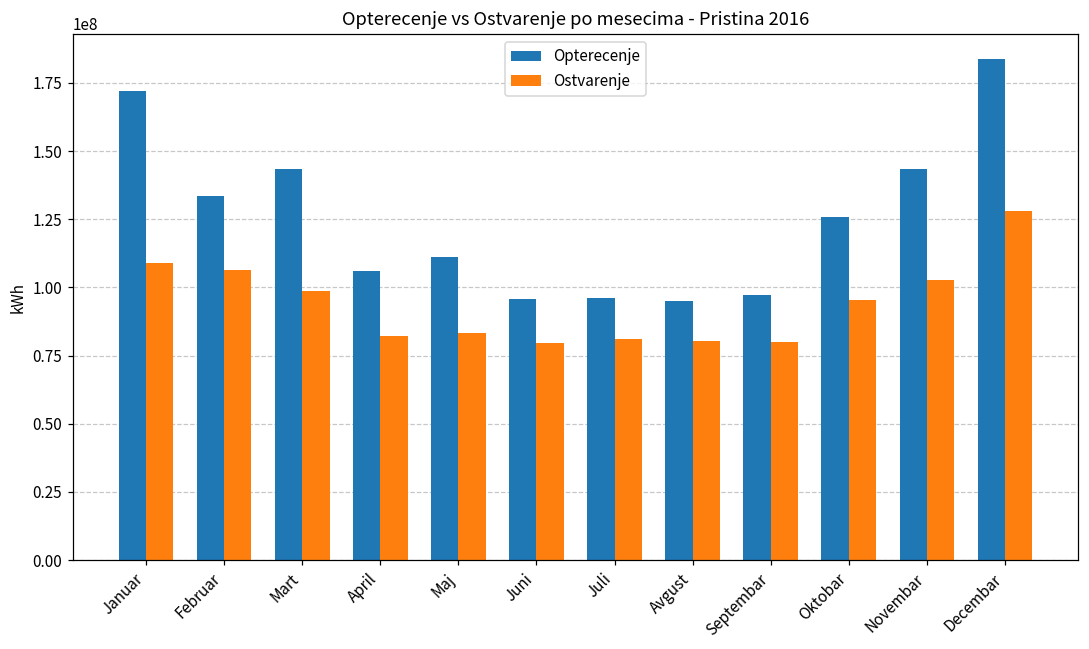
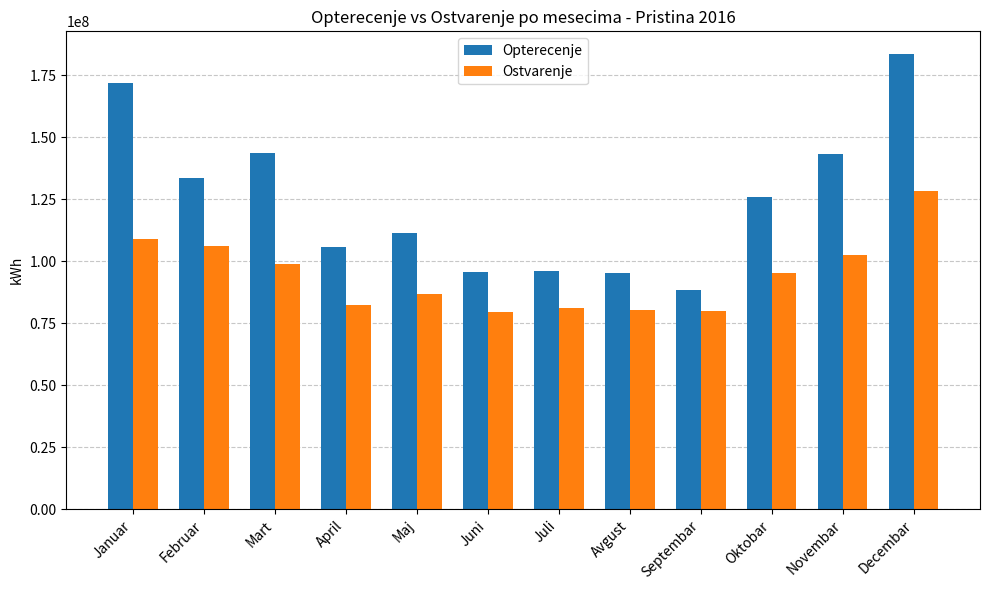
  {
    "Opterecenje": {
      "Januar": 172000000,
      "Februar": 134000000,
      "Mart": 143000000,
      "April": 106000000,
      "Maj": 111000000,
      "Juni": 96000000,
      "Juli": 96000000,
      "Avgust": 95000000,
-     "Septembar": 97000000,
+     "Septembar": 89000000,
      "Oktobar": 126000000,
      "Novembar": 143000000,
      "Decembar": 184000000
    },
    "Ostvarenje": {
      "Januar": 109000000,
      "Februar": 106000000,
      "Mart": 99000000,
      "April": 82000000,
-     "Maj": 83000000,
+     "Maj": 87000000,
      "Juni": 80000000,
      "Juli": 81000000,
      "Avgust": 80000000,
      "Septembar": 80000000,
      "Oktobar": 95000000,
      "Novembar": 103000000,
      "Decembar": 128000000
    }
  }
